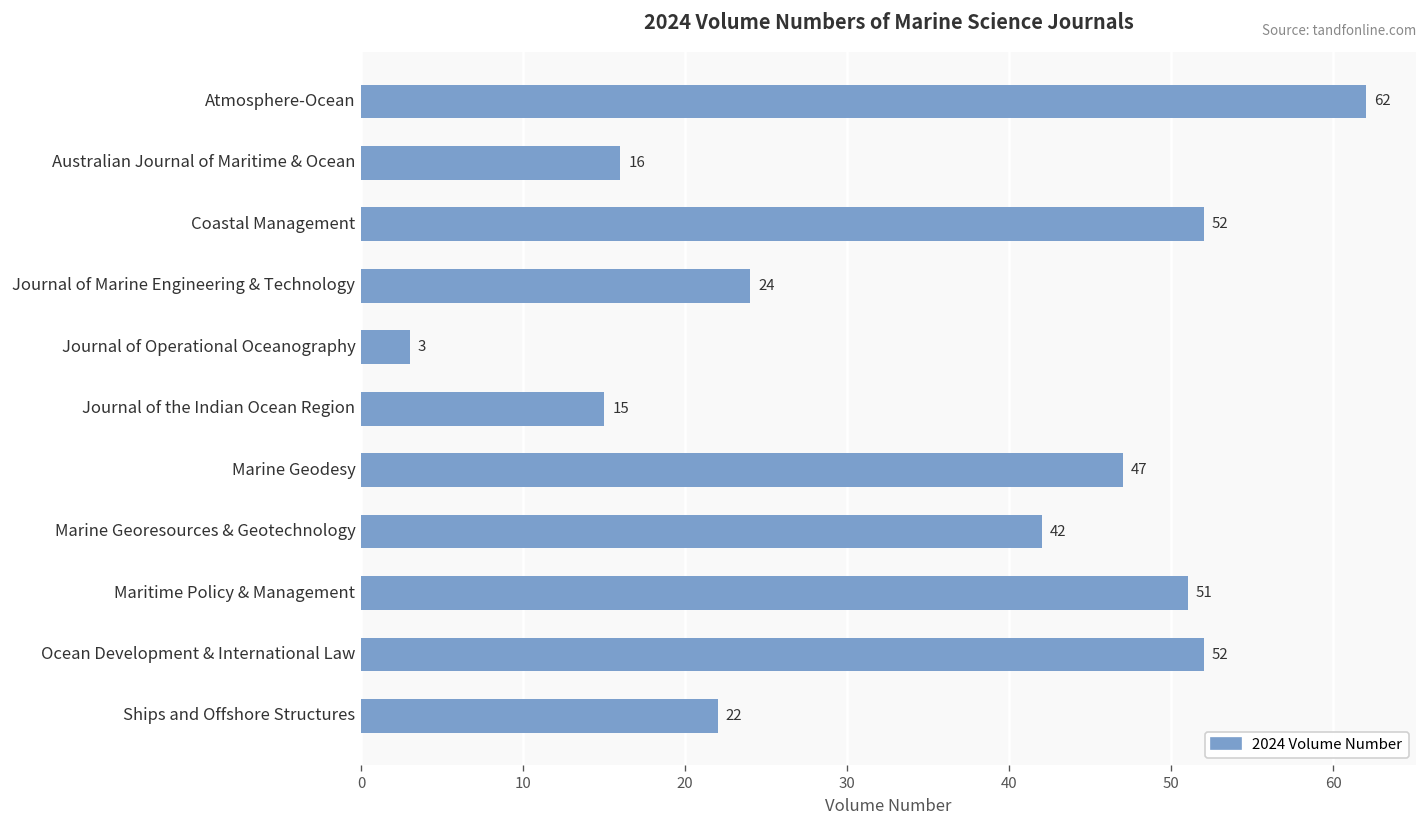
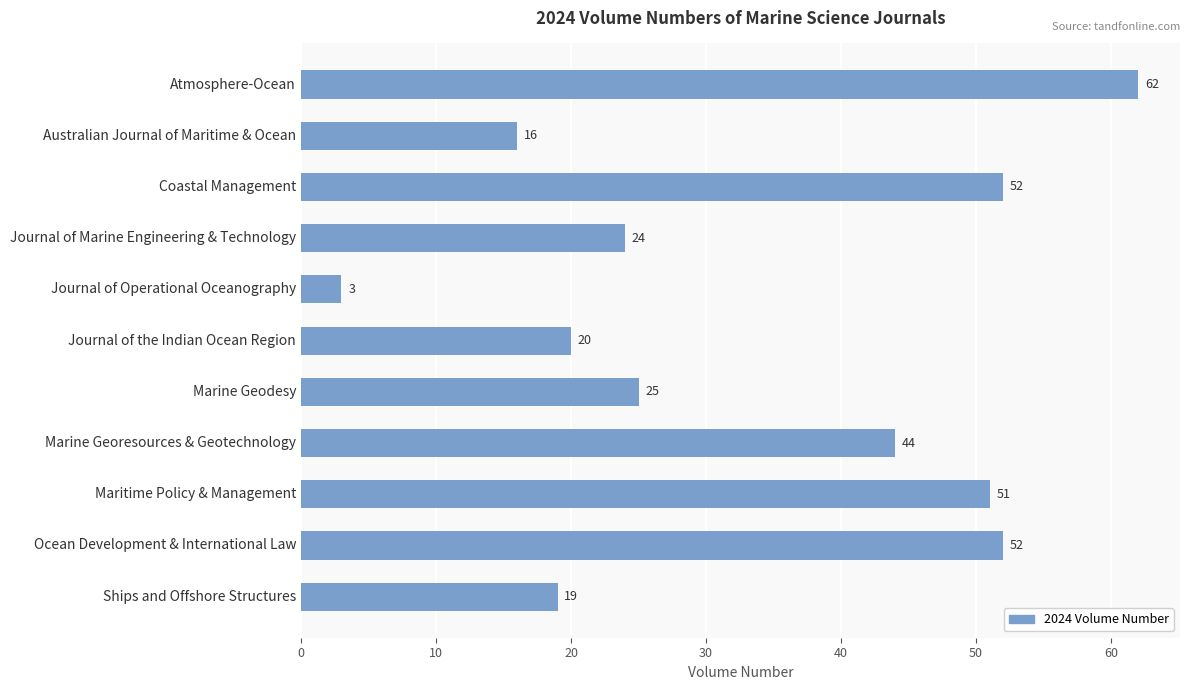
  {
    "Atmosphere-Ocean": 62,
    "Australian Journal of Maritime & Ocean": 16,
    "Coastal Management": 52,
    "Journal of Marine Engineering & Technology": 24,
    "Journal of Operational Oceanography": 3,
-   "Journal of the Indian Ocean Region": 15,
-   "Marine Geodesy": 47,
-   "Marine Georesources & Geotechnology": 42,
+   "Journal of the Indian Ocean Region": 20,
+   "Marine Geodesy": 25,
+   "Marine Georesources & Geotechnology": 44,
    "Maritime Policy & Management": 51,
    "Ocean Development & International Law": 52,
-   "Ships and Offshore Structures": 22
+   "Ships and Offshore Structures": 19
  }
